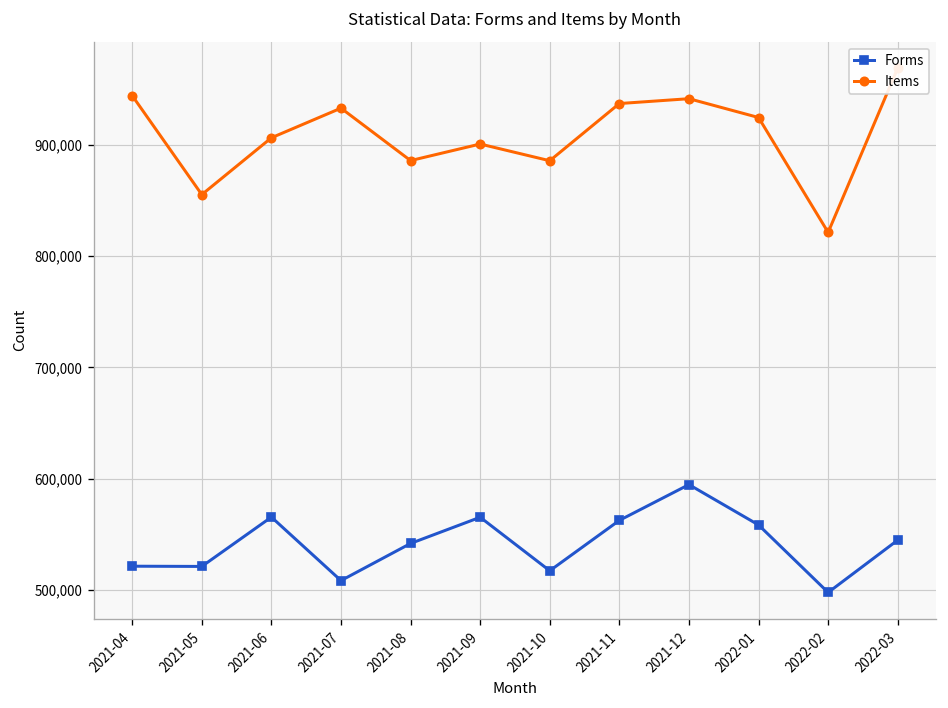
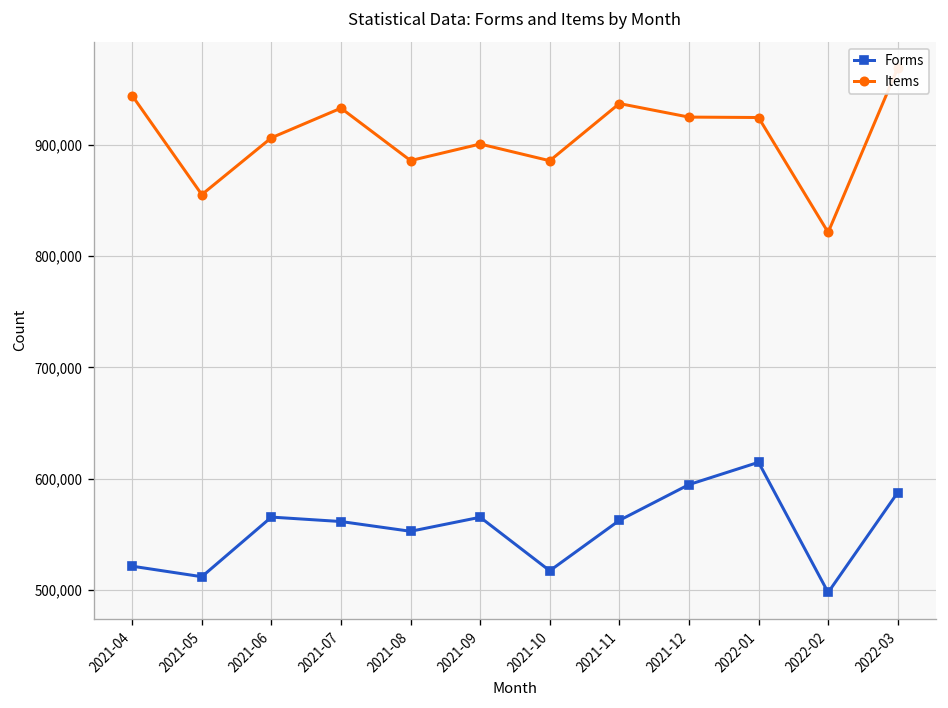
  {
    "Forms": {
      "2021-04": "520,000",
-     "2021-05": "520,000",
+     "2021-05": "510,000",
      "2021-06": "570,000",
-     "2021-07": "510,000",
-     "2021-08": "540,000",
+     "2021-07": "560,000",
+     "2021-08": "550,000",
      "2021-09": "570,000",
      "2021-10": "520,000",
      "2021-11": "560,000",
      "2021-12": "590,000",
-     "2022-01": "560,000",
+     "2022-01": "610,000",
      "2022-02": "500,000",
-     "2022-03": "540,000"
+     "2022-03": "590,000"
    },
    "Items": {
      "2021-04": "940,000",
      "2021-05": "860,000",
      "2021-06": "910,000",
      "2021-07": "930,000",
      "2021-08": "890,000",
      "2021-09": "900,000",
      "2021-10": "890,000",
      "2021-11": "940,000",
-     "2021-12": "940,000",
+     "2021-12": "920,000",
      "2022-01": "920,000",
      "2022-02": "820,000"
    }
  }
